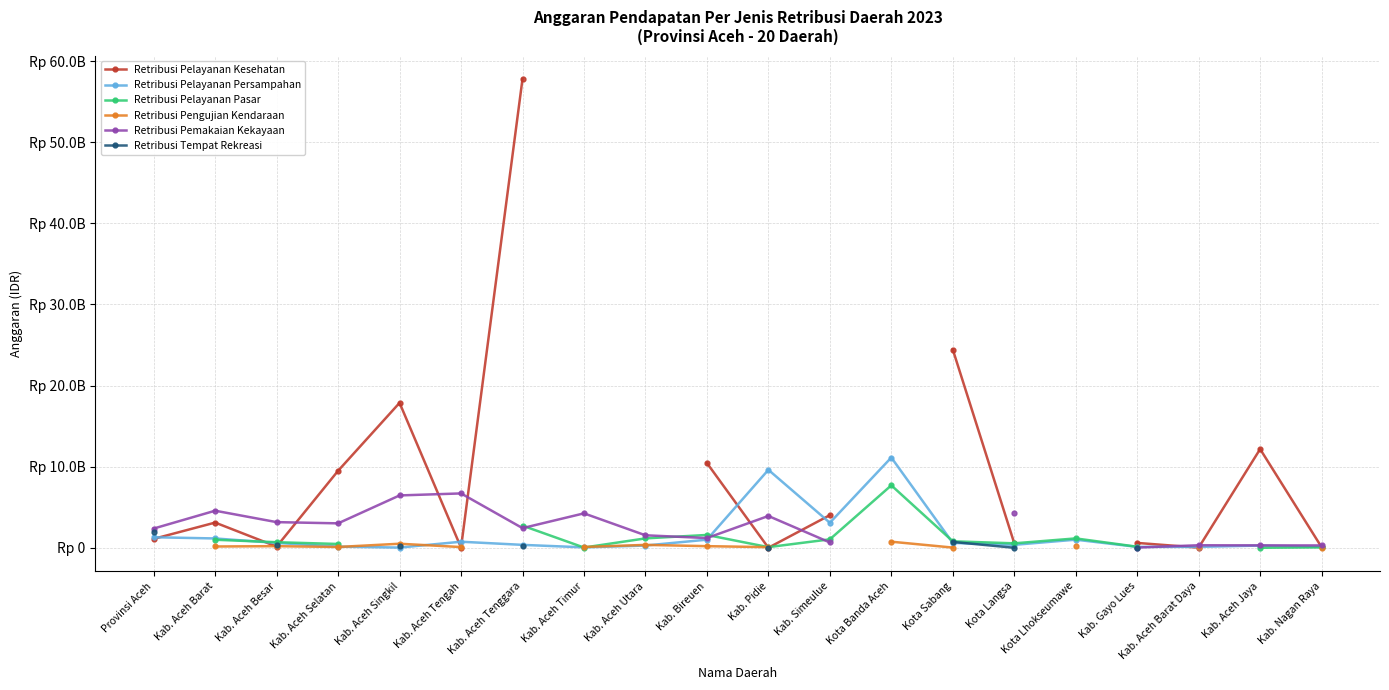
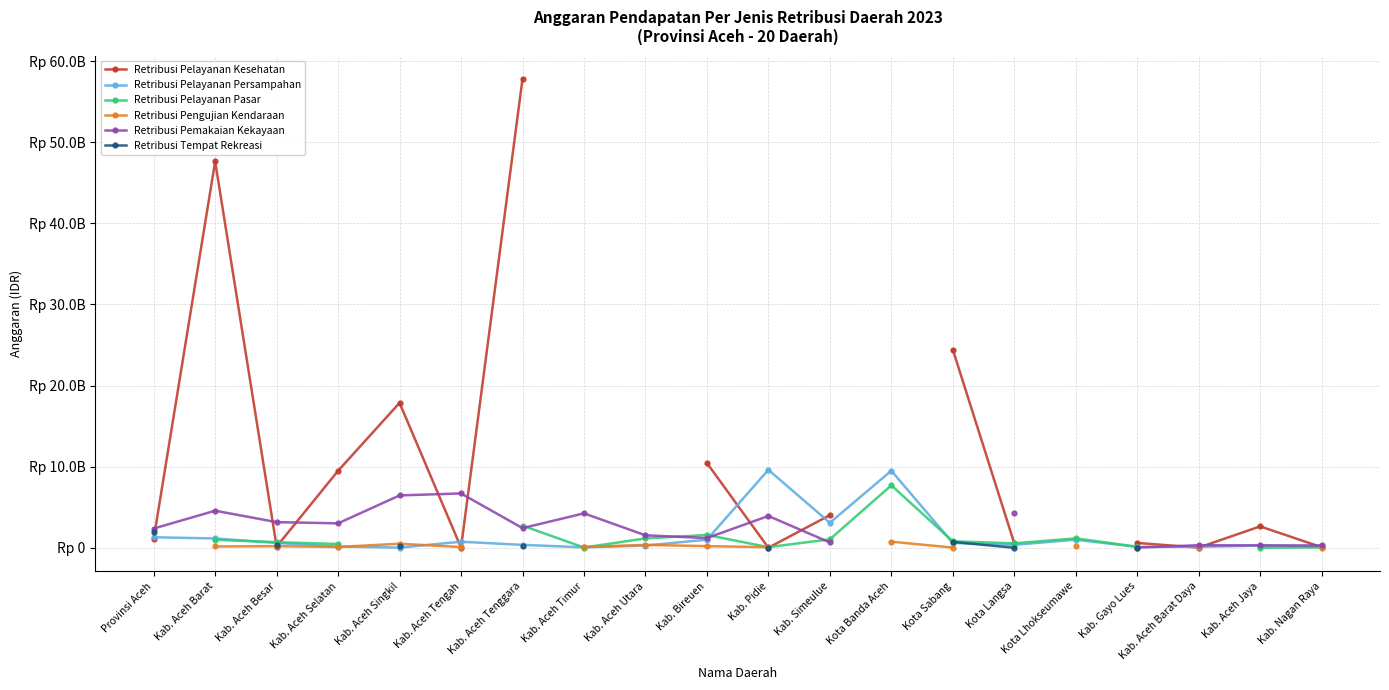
  {
    "Retribusi Pelayanan Kesehatan": {
-     "Kab. Aceh Barat": "Rp 3000000000",
+     "Kab. Aceh Barat": "Rp 48000000000",
      "Kab. Aceh Selatan": "Rp 9000000000",
      "Kab. Aceh Singkil": "Rp 18000000000",
      "Kab. Aceh Tenggara": "Rp 58000000000",
      "Kab. Bireuen": "Rp 10000000000",
      "Kab. Simeulue": "Rp 4000000000",
      "Kota Sabang": "Rp 24000000000",
      "Kab. Gayo Lues": "Rp 1000000000",
-     "Kab. Aceh Jaya": "Rp 12000000000"
+     "Kab. Aceh Jaya": "Rp 3000000000"
    },
    "Retribusi Pelayanan Persampahan": {
      "Kab. Aceh Tengah": "Rp 1000000000",
      "Kab. Pidie": "Rp 10000000000",
      "Kab. Simeulue": "Rp 3000000000",
-     "Kota Banda Aceh": "Rp 11000000000"
+     "Kota Banda Aceh": "Rp 10000000000"
    },
    "Retribusi Pelayanan Pasar": {
      "Kab. Aceh Selatan": "Rp 0",
      "Kab. Aceh Utara": "Rp 1000000000",
      "Kab. Bireuen": "Rp 2000000000",
      "Kab. Simeulue": "Rp 1000000000",
      "Kota Banda Aceh": "Rp 8000000000"
    },
    "Retribusi Pengujian Kendaraan": {
      "Kab. Aceh Barat": "Rp 0",
      "Kab. Bireuen": "Rp 0",
      "Kota Banda Aceh": "Rp 1000000000",
      "Kota Sabang": "Rp 0",
      "Kota Lhokseumawe": "Rp 0"
    },
    "Retribusi Pemakaian Kekayaan": {
      "Provinsi Aceh": "Rp 2000000000",
      "Kab. Aceh Barat": "Rp 5000000000",
      "Kab. Aceh Besar": "Rp 3000000000",
      "Kab. Aceh Selatan": "Rp 3000000000",
      "Kab. Aceh Singkil": "Rp 6000000000",
      "Kab. Aceh Tengah": "Rp 7000000000",
      "Kab. Aceh Timur": "Rp 4000000000",
      "Kab. Aceh Utara": "Rp 2000000000",
      "Kab. Pidie": "Rp 4000000000",
      "Kab. Simeulue": "Rp 1000000000",
      "Kota Langsa": "Rp 4000000000"
    },
    "Retribusi Tempat Rekreasi": {
      "Provinsi Aceh": "Rp 2000000000",
      "Kota Langsa": "Rp 0"
    }
  }
